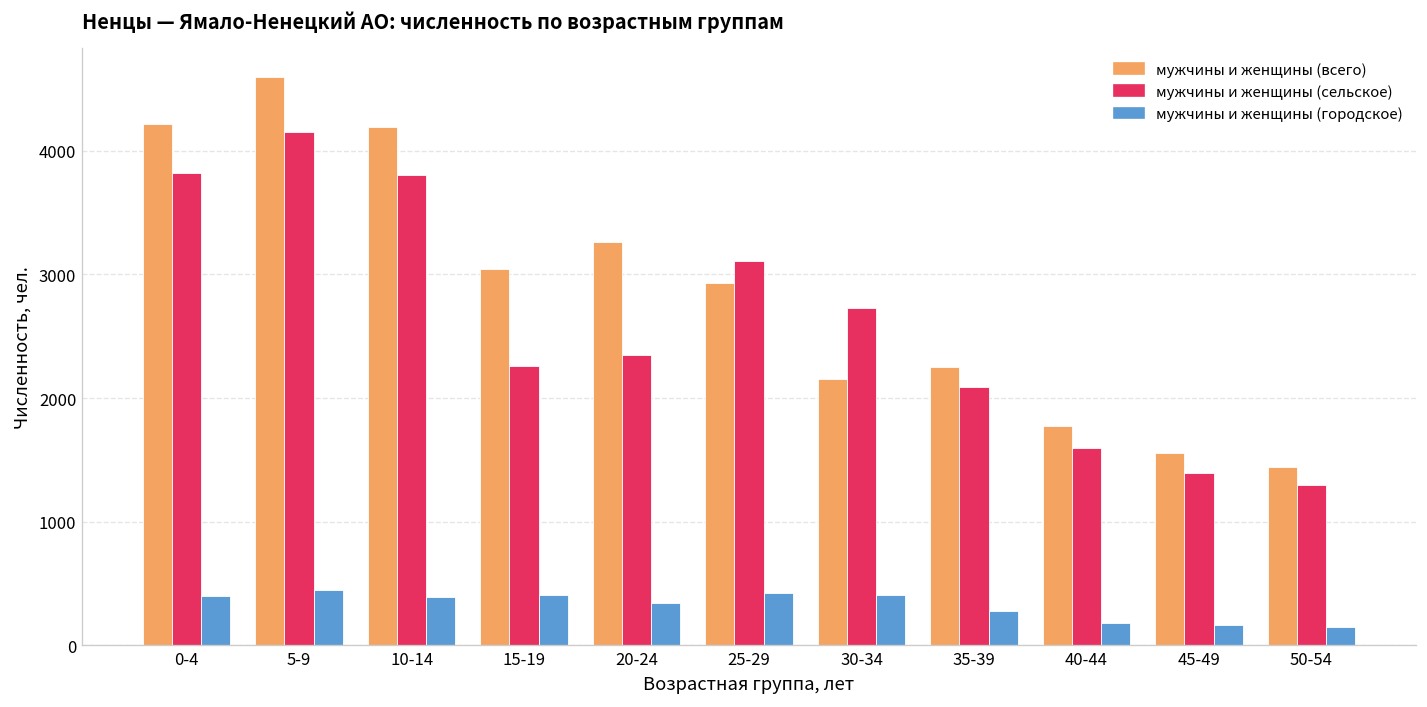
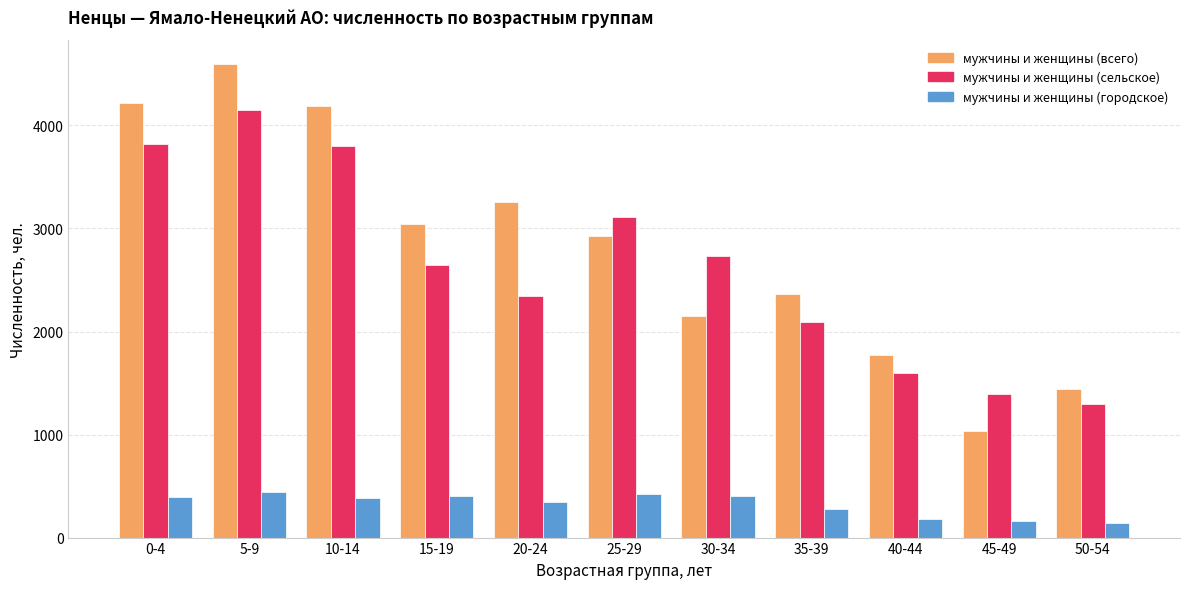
  {
    "мужчины и женщины (всего)": {
      "0-4": 4220,
      "5-9": 4600,
      "10-14": 4190,
      "15-19": 3050,
      "20-24": 3260,
      "25-29": 2930,
      "30-34": 2150,
-     "35-39": 2250,
+     "35-39": 2370,
      "40-44": 1770,
-     "45-49": 1560,
+     "45-49": 1040,
      "50-54": 1440
    },
    "мужчины и женщины (сельское)": {
      "0-4": 3820,
      "5-9": 4150,
      "10-14": 3800,
-     "15-19": 2260,
+     "15-19": 2640,
      "20-24": 2350,
      "25-29": 3110,
      "30-34": 2730,
      "35-39": 2090,
      "40-44": 1600,
      "45-49": 1390,
      "50-54": 1300
    },
    "мужчины и женщины (городское)": {
      "0-4": 400,
      "5-9": 450,
      "10-14": 390,
      "15-19": 400,
      "20-24": 340,
      "25-29": 420,
      "30-34": 410,
      "35-39": 280,
      "40-44": 180,
      "45-49": 170,
      "50-54": 150
    }
  }
